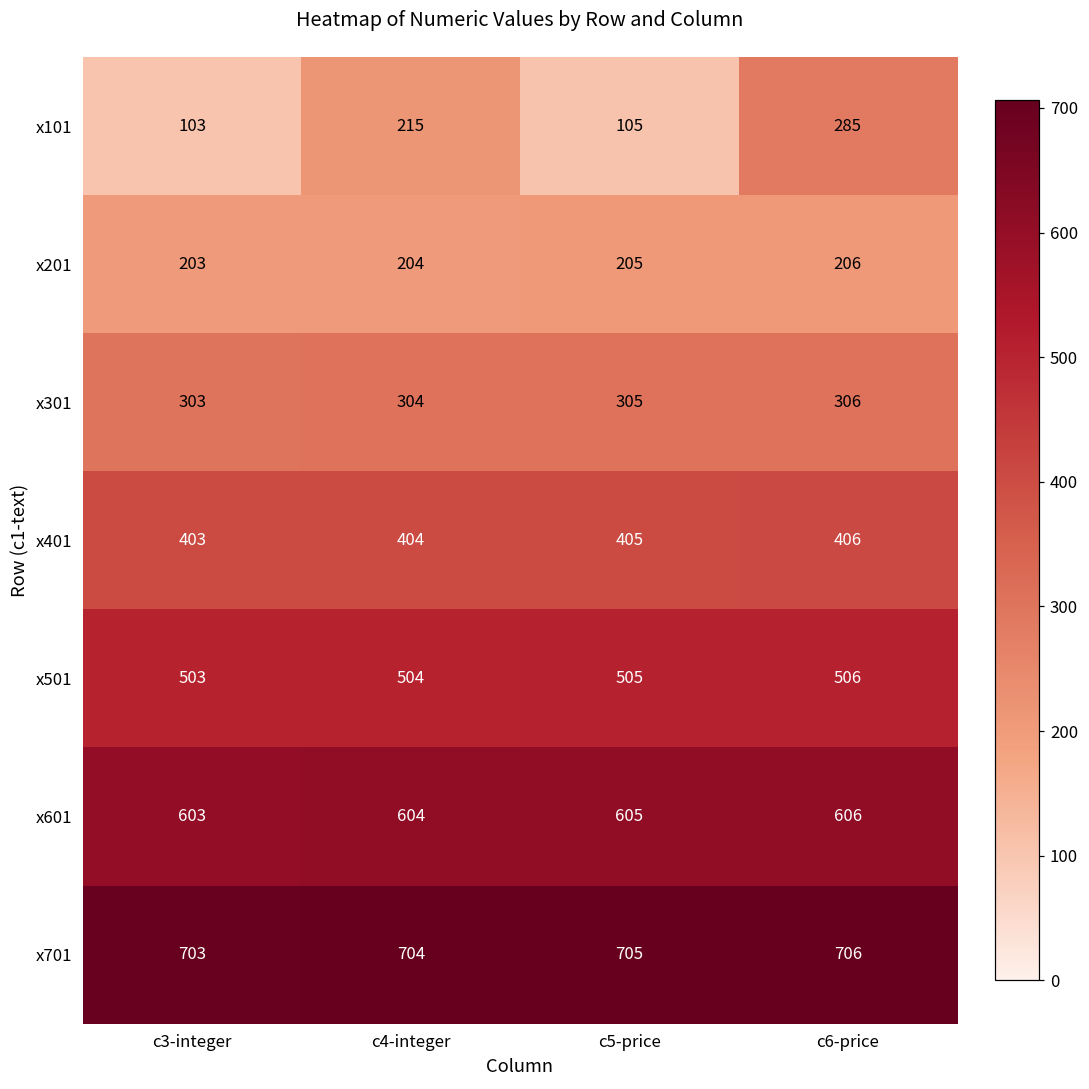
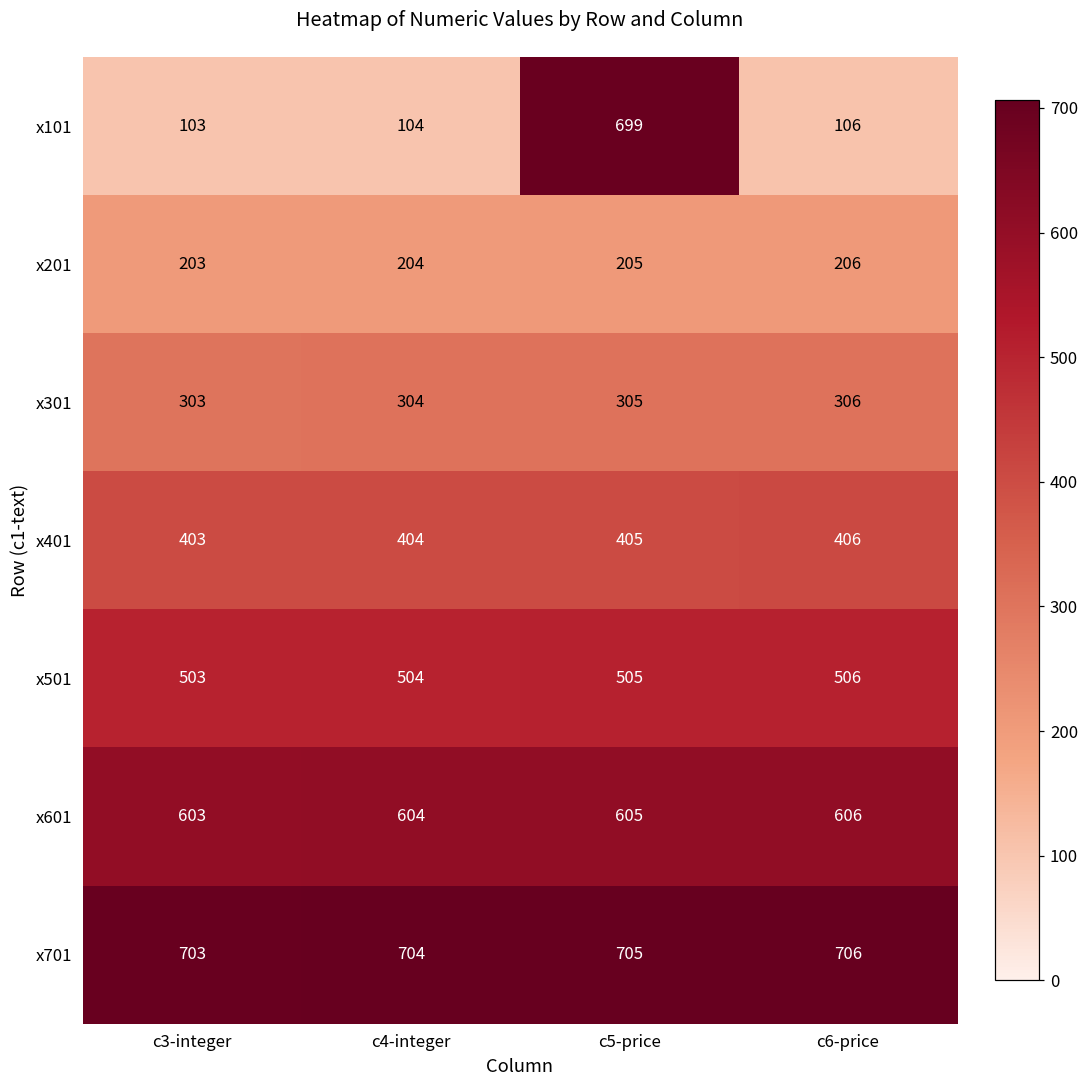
  {
    "x101": {
      "c3-integer": 103,
-     "c4-integer": 215,
-     "c5-price": 105,
-     "c6-price": 285
+     "c4-integer": 104,
+     "c5-price": 699,
+     "c6-price": 106
    },
    "x201": {
      "c3-integer": 203,
      "c4-integer": 204,
      "c5-price": 205,
      "c6-price": 206
    },
    "x301": {
      "c3-integer": 303,
      "c4-integer": 304,
      "c5-price": 305,
      "c6-price": 306
    },
    "x401": {
      "c3-integer": 403,
      "c4-integer": 404,
      "c5-price": 405,
      "c6-price": 406
    },
    "x501": {
      "c3-integer": 503,
      "c4-integer": 504,
      "c5-price": 505,
      "c6-price": 506
    },
    "x601": {
      "c3-integer": 603,
      "c4-integer": 604,
      "c5-price": 605,
      "c6-price": 606
    },
    "x701": {
      "c3-integer": 703,
      "c4-integer": 704,
      "c5-price": 705,
      "c6-price": 706
    }
  }
